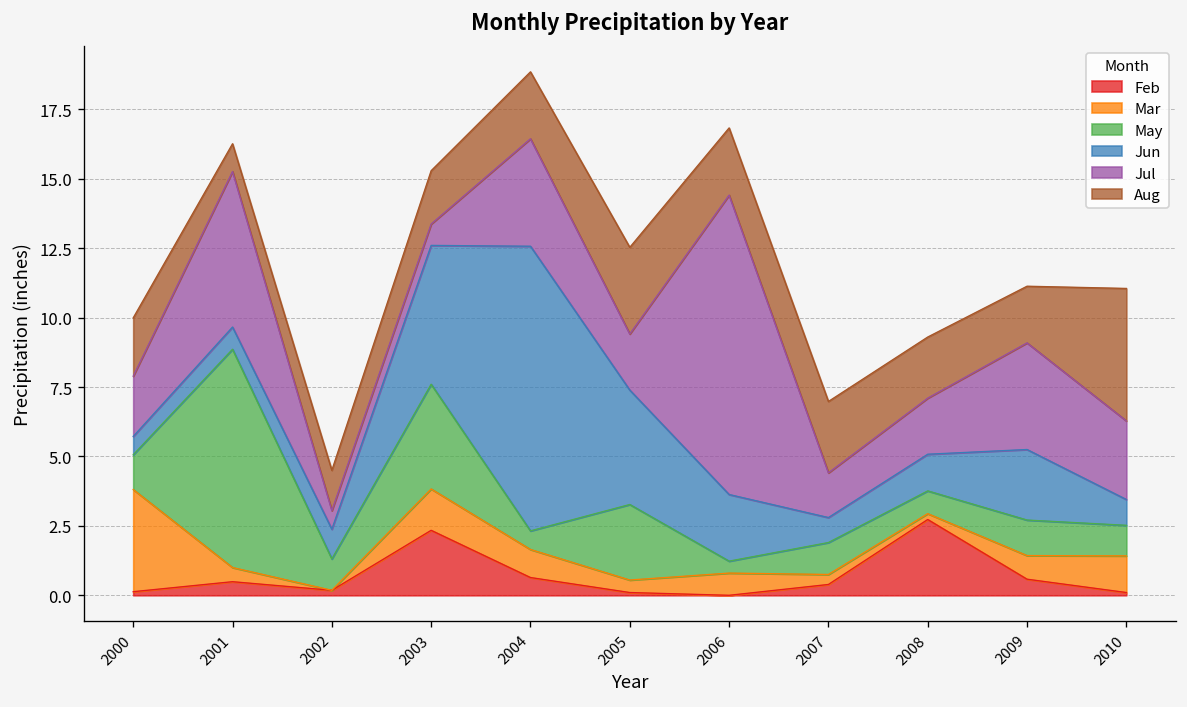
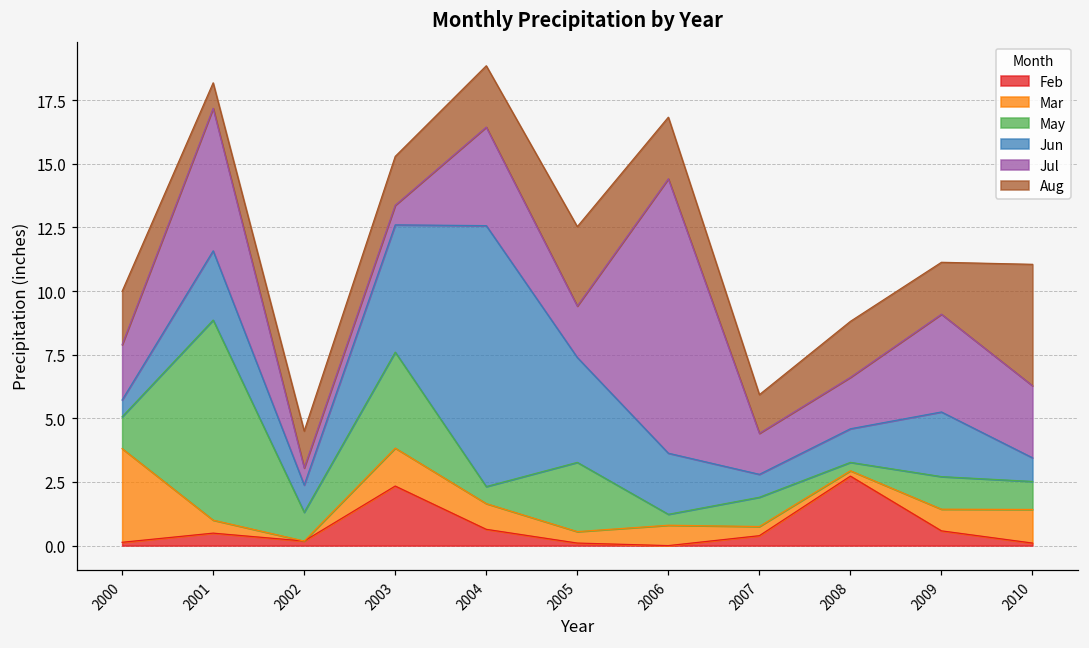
  {
    "Feb": {
      "2000": 0.1,
      "2001": 0.5,
      "2003": 2.3,
      "2004": 0.6,
      "2005": 0.1,
      "2006": 0.0,
      "2007": 0.4,
      "2008": 2.7,
      "2009": 0.6,
      "2010": 0.1
    },
    "Mar": {
      "2000": 3.7,
      "2001": 0.5,
      "2003": 1.5,
      "2004": 1.0,
      "2005": 0.5,
      "2006": 0.8,
      "2007": 0.4,
      "2008": 0.2,
      "2009": 0.9,
      "2010": 1.3
    },
    "May": {
      "2000": 1.3,
      "2001": 7.9,
      "2002": 1.1,
      "2003": 3.8,
      "2004": 0.7,
      "2005": 2.7,
      "2006": 0.4,
      "2007": 1.2,
-     "2008": 0.8,
+     "2008": 0.3,
      "2009": 1.3,
      "2010": 1.1
    },
    "Jun": {
      "2000": 0.7,
-     "2001": 0.8,
+     "2001": 2.7,
      "2002": 1.1,
      "2003": 5.0,
      "2004": 10.3,
      "2005": 4.1,
      "2006": 2.4,
      "2007": 0.9,
      "2008": 1.3,
      "2009": 2.5,
      "2010": 0.9
    },
    "Jul": {
      "2000": 2.2,
      "2001": 5.6,
      "2002": 0.7,
      "2003": 0.8,
      "2004": 3.9,
      "2005": 2.0,
      "2006": 10.8,
      "2007": 1.6,
      "2008": 2.0,
      "2009": 3.8,
      "2010": 2.8
    },
    "Aug": {
      "2000": 2.1,
      "2001": 1.0,
      "2002": 1.5,
      "2003": 1.9,
      "2004": 2.4,
      "2005": 3.1,
      "2006": 2.4,
-     "2007": 2.6,
+     "2007": 1.5,
      "2008": 2.2,
      "2009": 2.0,
      "2010": 4.8
    }
  }
